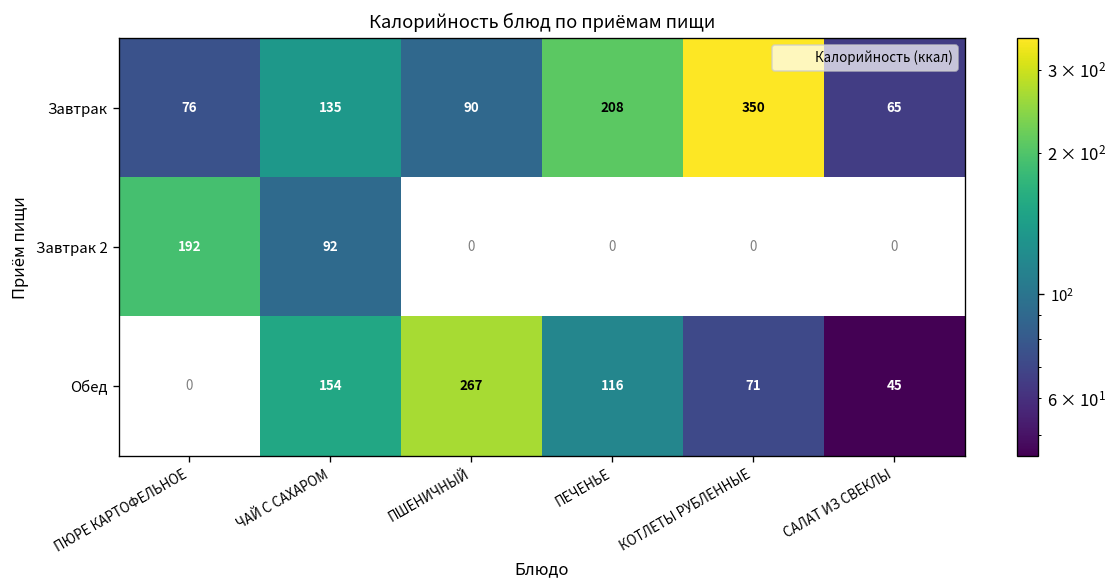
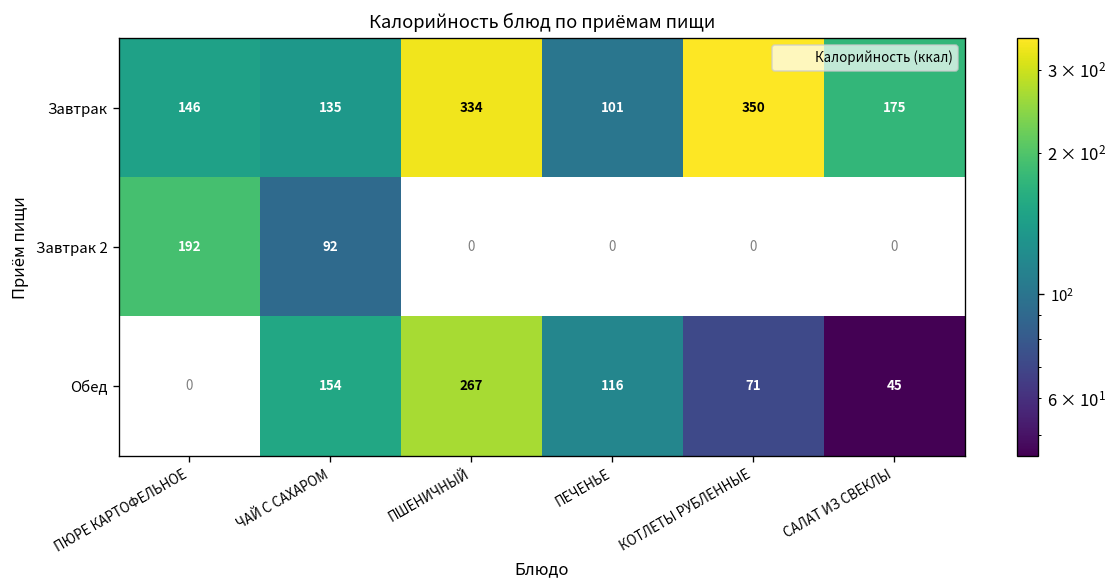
  {
    "Завтрак": {
-     "ПЮРЕ КАРТОФЕЛЬНОЕ": 76,
+     "ПЮРЕ КАРТОФЕЛЬНОЕ": 146,
      "ЧАЙ С САХАРОМ": 135,
-     "ПШЕНИЧНЫЙ": 90,
-     "ПЕЧЕНЬЕ": 208,
+     "ПШЕНИЧНЫЙ": 334,
+     "ПЕЧЕНЬЕ": 101,
      "КОТЛЕТЫ РУБЛЕННЫЕ": 350,
-     "САЛАТ ИЗ СВЕКЛЫ": 65
+     "САЛАТ ИЗ СВЕКЛЫ": 175
    },
    "Завтрак 2": {
      "ПЮРЕ КАРТОФЕЛЬНОЕ": 192,
      "ЧАЙ С САХАРОМ": 92
    },
    "Обед": {
      "ЧАЙ С САХАРОМ": 154,
      "ПШЕНИЧНЫЙ": 267,
      "ПЕЧЕНЬЕ": 116,
      "КОТЛЕТЫ РУБЛЕННЫЕ": 71,
      "САЛАТ ИЗ СВЕКЛЫ": 45
    }
  }
